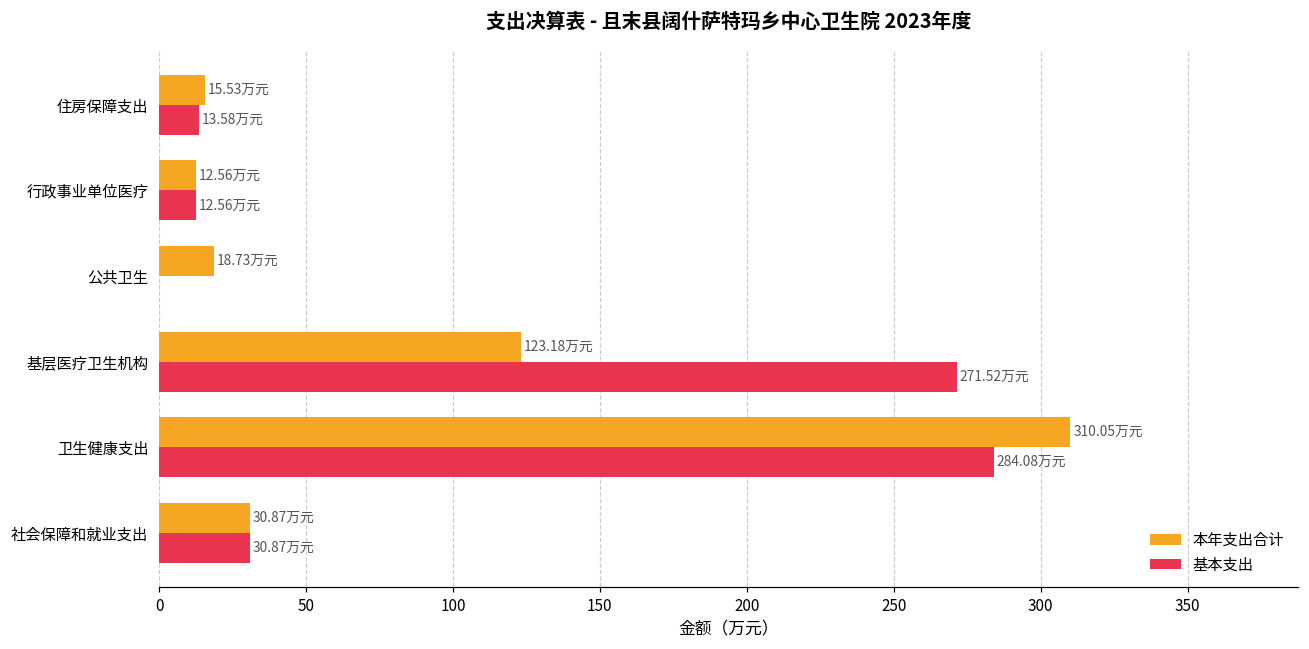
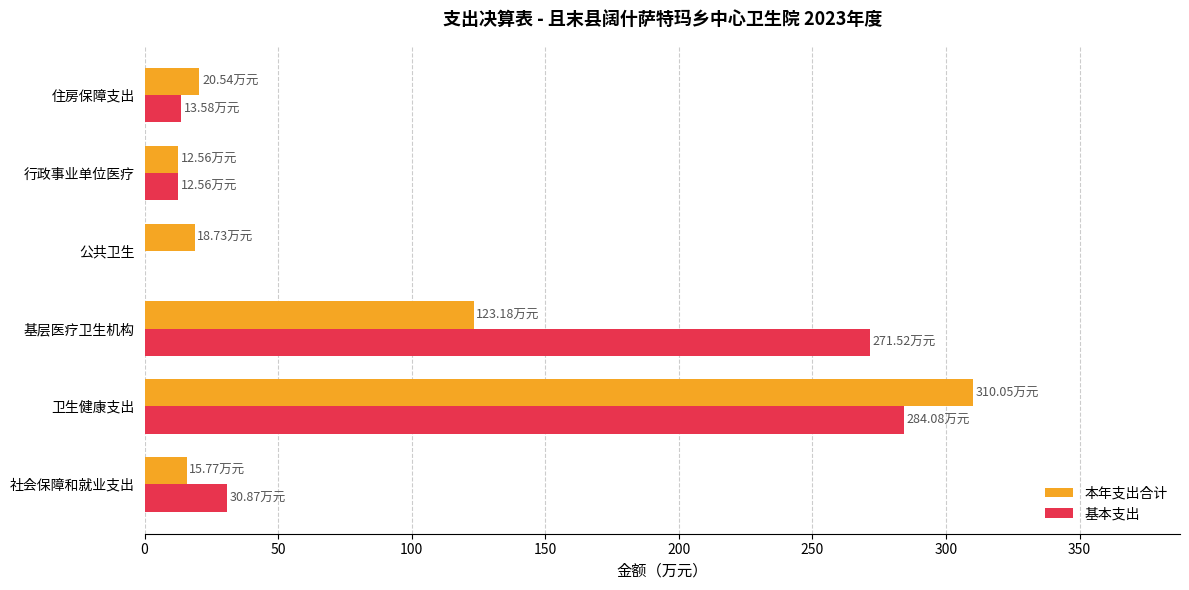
  {
    "本年支出合计": {
-     "住房保障支出": 15.53,
+     "住房保障支出": 20.54,
      "行政事业单位医疗": 12.56,
      "公共卫生": 18.73,
      "基层医疗卫生机构": 123.18,
      "卫生健康支出": 310.05,
-     "社会保障和就业支出": 30.87
+     "社会保障和就业支出": 15.77
    },
    "基本支出": {
      "住房保障支出": 13.58,
      "行政事业单位医疗": 12.56,
      "基层医疗卫生机构": 271.52,
      "卫生健康支出": 284.08,
      "社会保障和就业支出": 30.87
    }
  }
